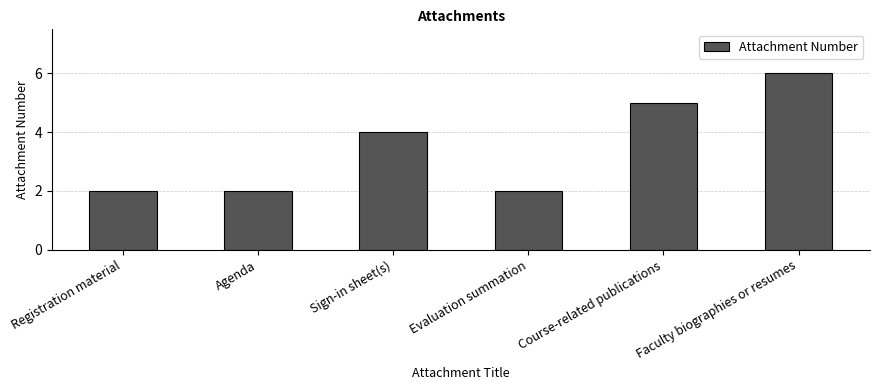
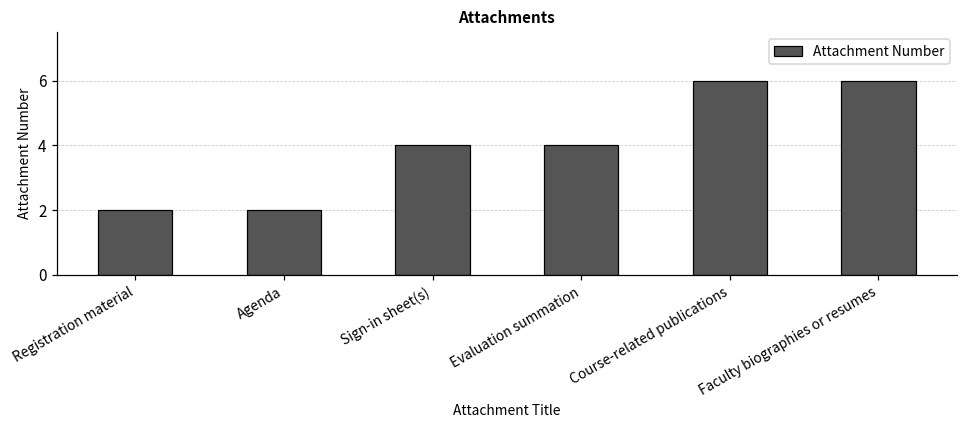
  {
    "Registration material": 2,
    "Agenda": 2,
    "Sign-in sheet(s)": 4,
-   "Evaluation summation": 2,
-   "Course-related publications": 5,
+   "Evaluation summation": 4,
+   "Course-related publications": 6,
    "Faculty biographies or resumes": 6
  }
